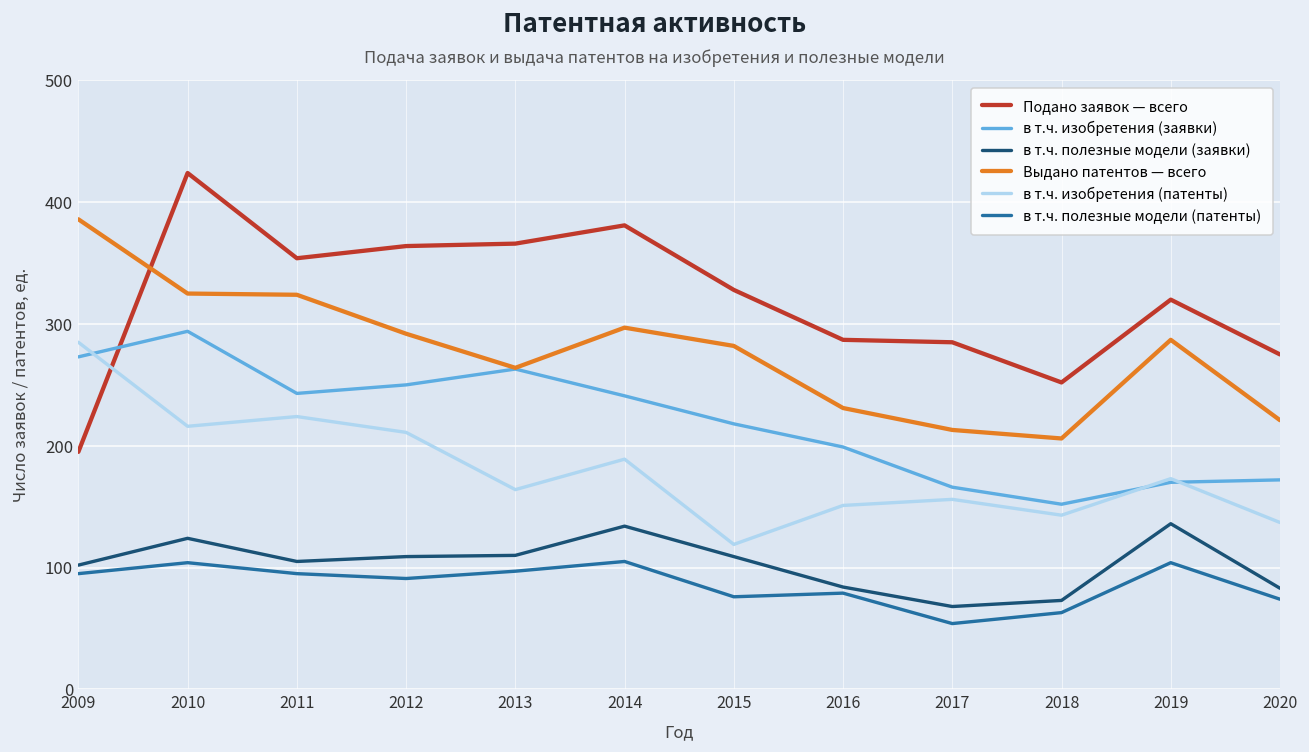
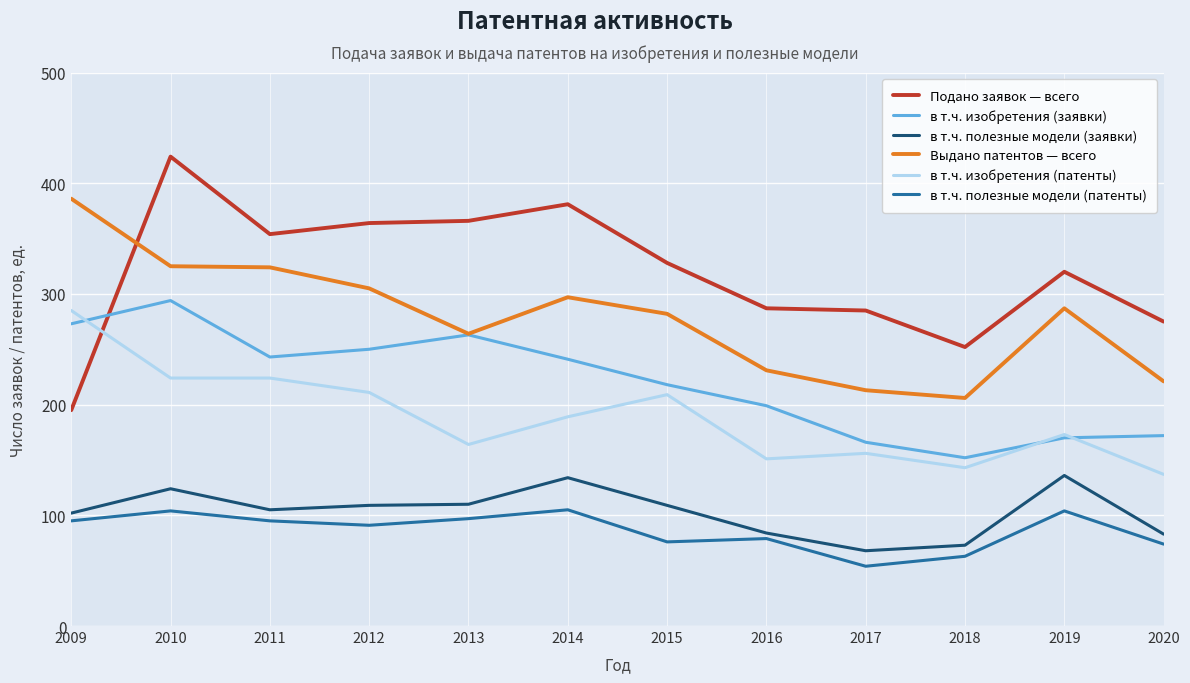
  {
    "Подано заявок — всего": {
      "2009": 195,
      "2010": 424,
      "2011": 354,
      "2012": 364,
      "2013": 366,
      "2014": 381,
      "2015": 328,
      "2016": 287,
      "2017": 285,
      "2018": 252,
      "2019": 320,
      "2020": 275
    },
    "в т.ч. изобретения (заявки)": {
      "2009": 273,
      "2010": 294,
      "2011": 243,
      "2012": 250,
      "2014": 241,
      "2015": 218,
      "2016": 199,
      "2017": 166,
      "2018": 152,
      "2019": 170,
      "2020": 172
    },
    "Выдано патентов — всего": {
      "2009": 386,
      "2010": 325,
      "2011": 324,
-     "2012": 292,
+     "2012": 305,
      "2014": 297,
      "2015": 282,
      "2016": 231,
      "2017": 213,
      "2018": 206,
      "2019": 287,
      "2020": 221
    },
    "в т.ч. изобретения (патенты)": {
      "2009": 285,
-     "2010": 216,
+     "2010": 224,
      "2011": 224,
      "2012": 211,
      "2013": 164,
      "2014": 189,
-     "2015": 119,
+     "2015": 209,
      "2016": 151,
      "2017": 156,
      "2018": 143,
      "2019": 173,
      "2020": 137
    }
  }
